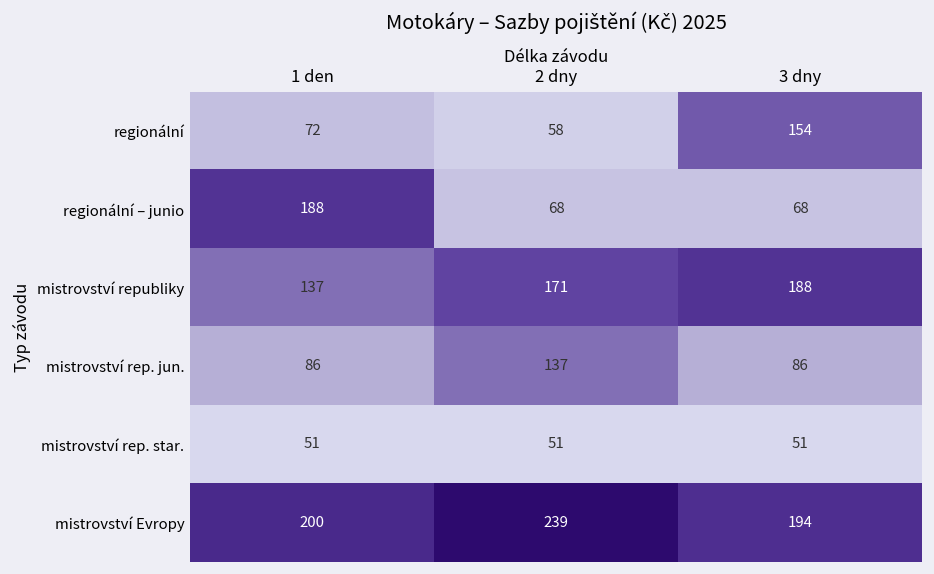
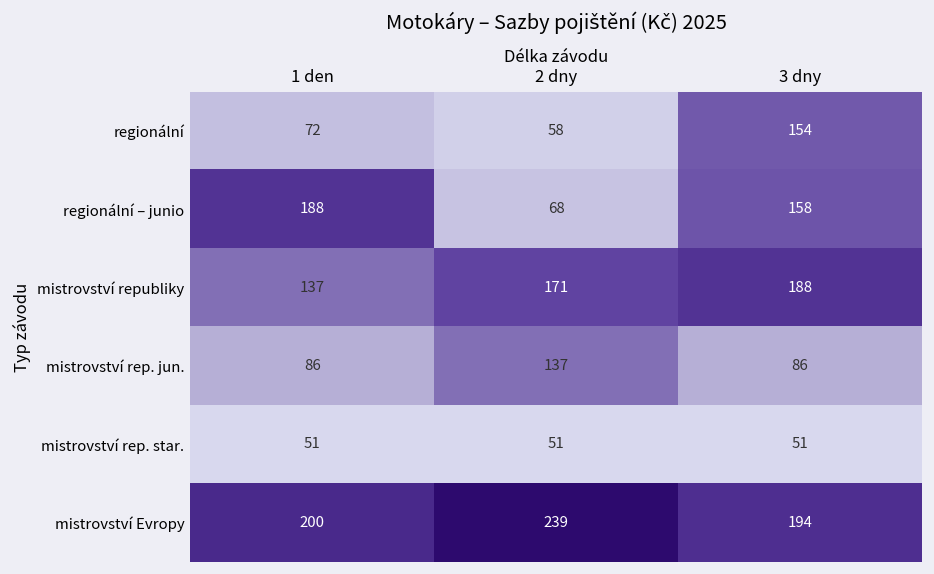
  {
    "regionální": {
      "1 den": 72,
      "2 dny": 58,
      "3 dny": 154
    },
    "regionální – junio": {
      "1 den": 188,
      "2 dny": 68,
-     "3 dny": 68
+     "3 dny": 158
    },
    "mistrovství republiky": {
      "1 den": 137,
      "2 dny": 171,
      "3 dny": 188
    },
    "mistrovství rep. jun.": {
      "1 den": 86,
      "2 dny": 137,
      "3 dny": 86
    },
    "mistrovství rep. star.": {
      "1 den": 51,
      "2 dny": 51,
      "3 dny": 51
    },
    "mistrovství Evropy": {
      "1 den": 200,
      "2 dny": 239,
      "3 dny": 194
    }
  }
